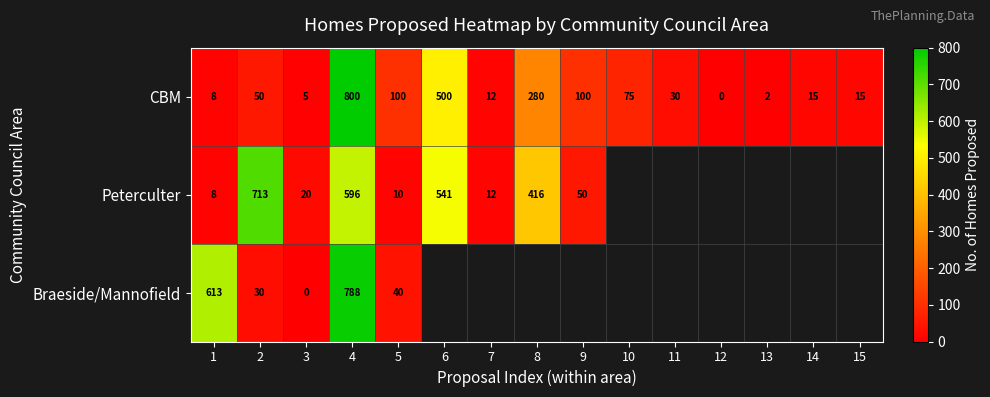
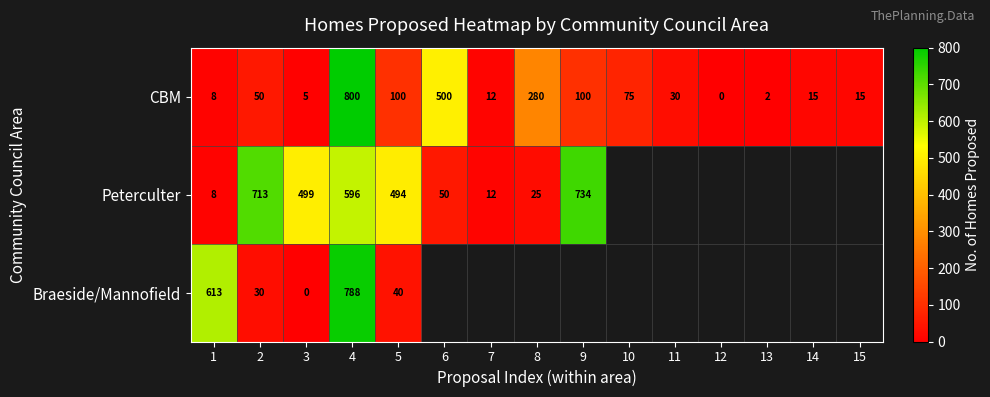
  {
    "CBM": {
      "1": 8,
      "2": 50,
      "3": 5,
      "4": 800,
      "5": 100,
      "6": 500,
      "7": 12,
      "8": 280,
      "9": 100,
      "10": 75,
      "11": 30,
      "12": 0,
      "13": 2,
      "14": 15,
      "15": 15
    },
    "Peterculter": {
      "1": 8,
      "2": 713,
-     "3": 20,
+     "3": 499,
      "4": 596,
-     "5": 10,
-     "6": 541,
+     "5": 494,
+     "6": 50,
      "7": 12,
-     "8": 416,
-     "9": 50
+     "8": 25,
+     "9": 734
    },
    "Braeside/Mannofield": {
      "1": 613,
      "2": 30,
      "3": 0,
      "4": 788,
      "5": 40
    }
  }
